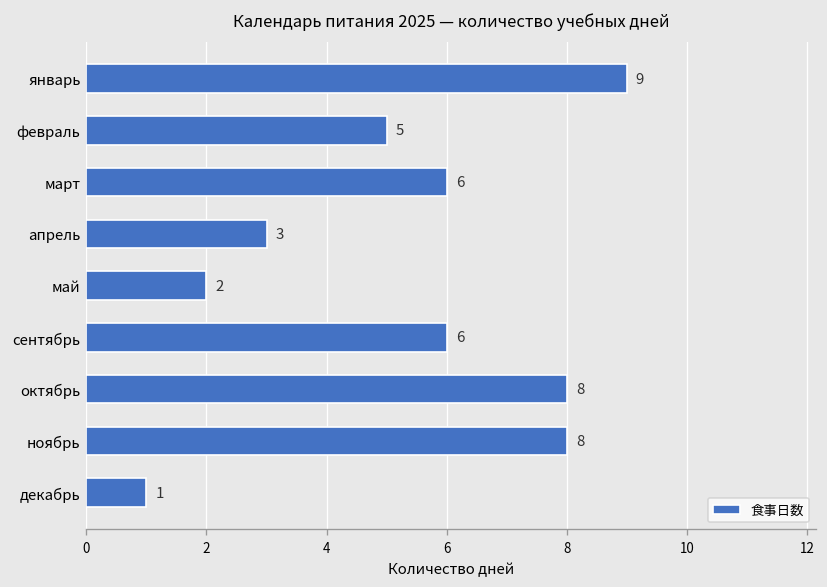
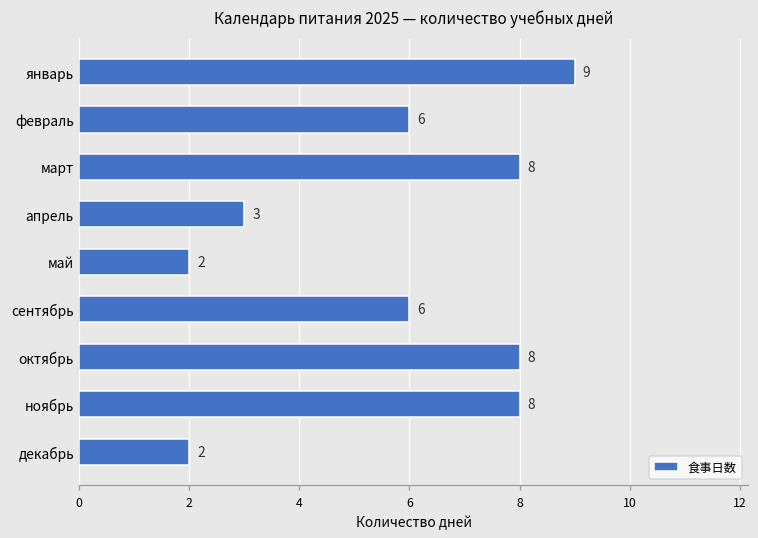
  {
    "январь": 9,
-   "февраль": 5,
-   "март": 6,
+   "февраль": 6,
+   "март": 8,
    "апрель": 3,
    "май": 2,
    "сентябрь": 6,
    "октябрь": 8,
    "ноябрь": 8,
-   "декабрь": 1
+   "декабрь": 2
  }
